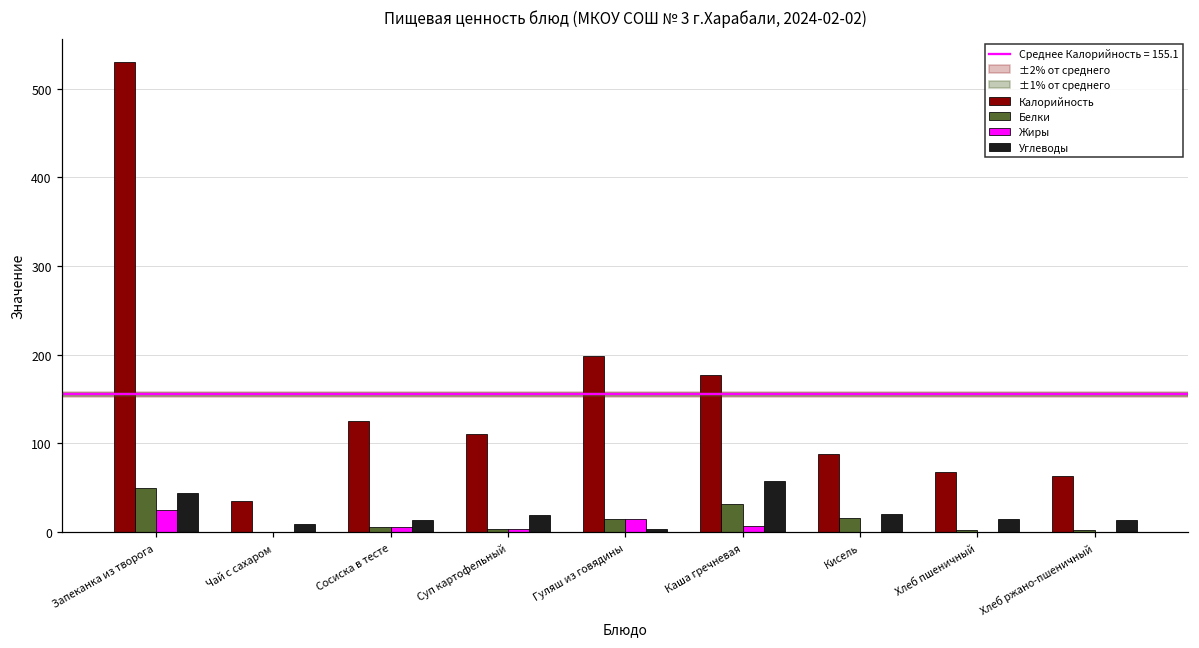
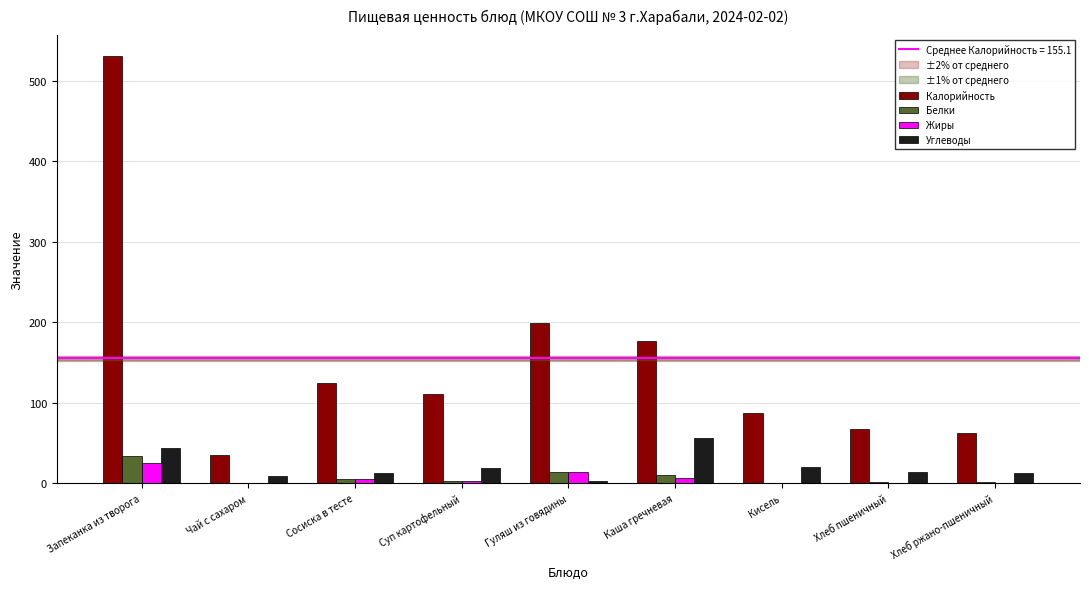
  {
    "Калорийность": {
      "Запеканка из творога": 530,
      "Чай с сахаром": 40,
      "Сосиска в тесте": 130,
      "Суп картофельный": 110,
      "Гуляш из говядины": 200,
      "Каша гречневая": 180,
      "Кисель": 90,
      "Хлеб пшеничный": 70,
      "Хлеб ржано-пшеничный": 60
    },
    "Белки": {
-     "Запеканка из творога": 50,
+     "Запеканка из творога": 30,
      "Чай с сахаром": 0,
      "Сосиска в тесте": 10,
      "Гуляш из говядины": 10,
-     "Каша гречневая": 30,
-     "Кисель": 20
+     "Каша гречневая": 10,
+     "Кисель": 0
    },
    "Жиры": {
      "Запеканка из творога": 30,
      "Чай с сахаром": 0,
      "Сосиска в тесте": 10,
      "Гуляш из говядины": 10,
      "Каша гречневая": 10,
      "Кисель": 0,
      "Хлеб пшеничный": 0,
      "Хлеб ржано-пшеничный": 0
    },
    "Углеводы": {
      "Запеканка из творога": 40,
      "Чай с сахаром": 10,
      "Сосиска в тесте": 10,
      "Суп картофельный": 20,
      "Каша гречневая": 60,
      "Кисель": 20,
      "Хлеб пшеничный": 10,
      "Хлеб ржано-пшеничный": 10
    }
  }
